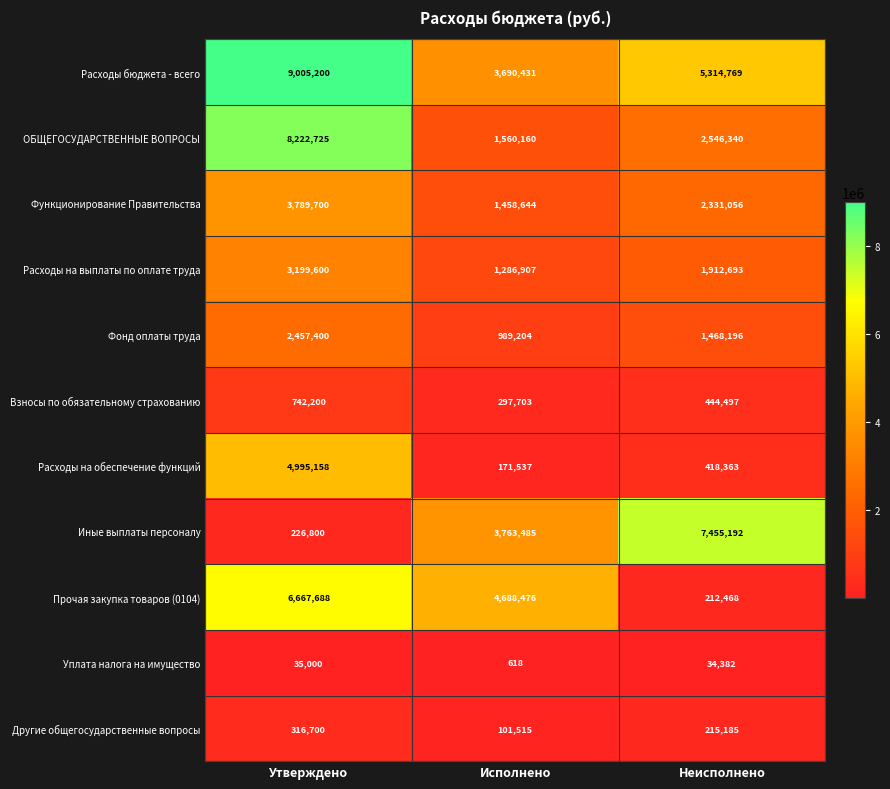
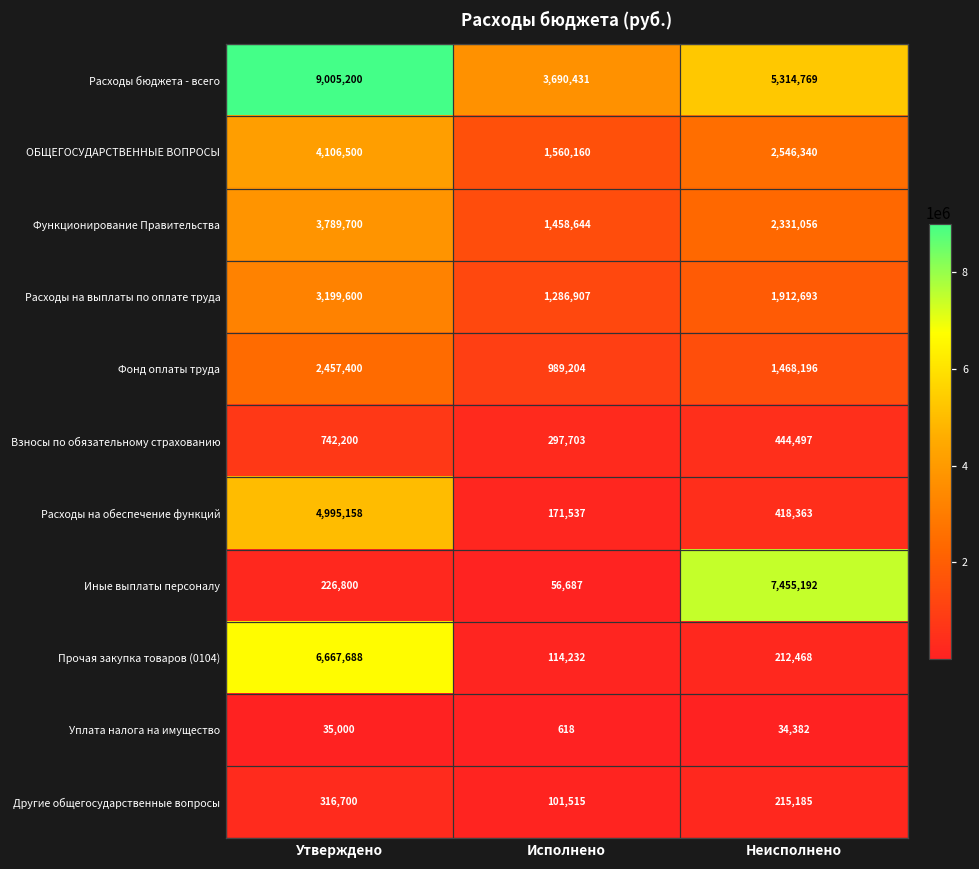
  {
    "Расходы бюджета - всего": {
      "Утверждено": "9,005,200",
      "Исполнено": "3,690,431",
      "Неисполнено": "5,314,769"
    },
    "ОБЩЕГОСУДАРСТВЕННЫЕ ВОПРОСЫ": {
-     "Утверждено": "8,222,725",
+     "Утверждено": "4,106,500",
      "Исполнено": "1,560,160",
      "Неисполнено": "2,546,340"
    },
    "Функционирование Правительства": {
      "Утверждено": "3,789,700",
      "Исполнено": "1,458,644",
      "Неисполнено": "2,331,056"
    },
    "Расходы на выплаты по оплате труда": {
      "Утверждено": "3,199,600",
      "Исполнено": "1,286,907",
      "Неисполнено": "1,912,693"
    },
    "Фонд оплаты труда": {
      "Утверждено": "2,457,400",
      "Исполнено": "989,204",
      "Неисполнено": "1,468,196"
    },
    "Взносы по обязательному страхованию": {
      "Утверждено": "742,200",
      "Исполнено": "297,703",
      "Неисполнено": "444,497"
    },
    "Расходы на обеспечение функций": {
      "Утверждено": "4,995,158",
      "Исполнено": "171,537",
      "Неисполнено": "418,363"
    },
    "Иные выплаты персоналу": {
      "Утверждено": "226,800",
-     "Исполнено": "3,763,485",
+     "Исполнено": "56,687",
      "Неисполнено": "7,455,192"
    },
    "Прочая закупка товаров (0104)": {
      "Утверждено": "6,667,688",
-     "Исполнено": "4,688,476",
+     "Исполнено": "114,232",
      "Неисполнено": "212,468"
    },
    "Уплата налога на имущество": {
      "Утверждено": "35,000",
      "Исполнено": "618",
      "Неисполнено": "34,382"
    },
    "Другие общегосударственные вопросы": {
      "Утверждено": "316,700",
      "Исполнено": "101,515",
      "Неисполнено": "215,185"
    }
  }
